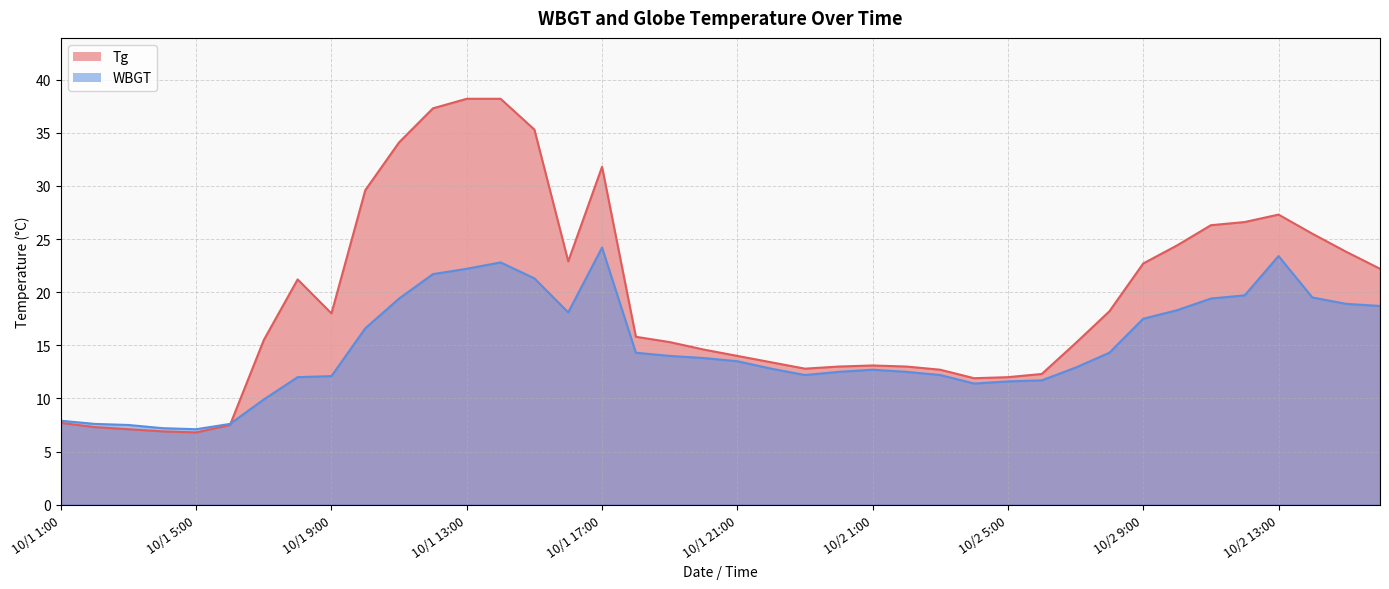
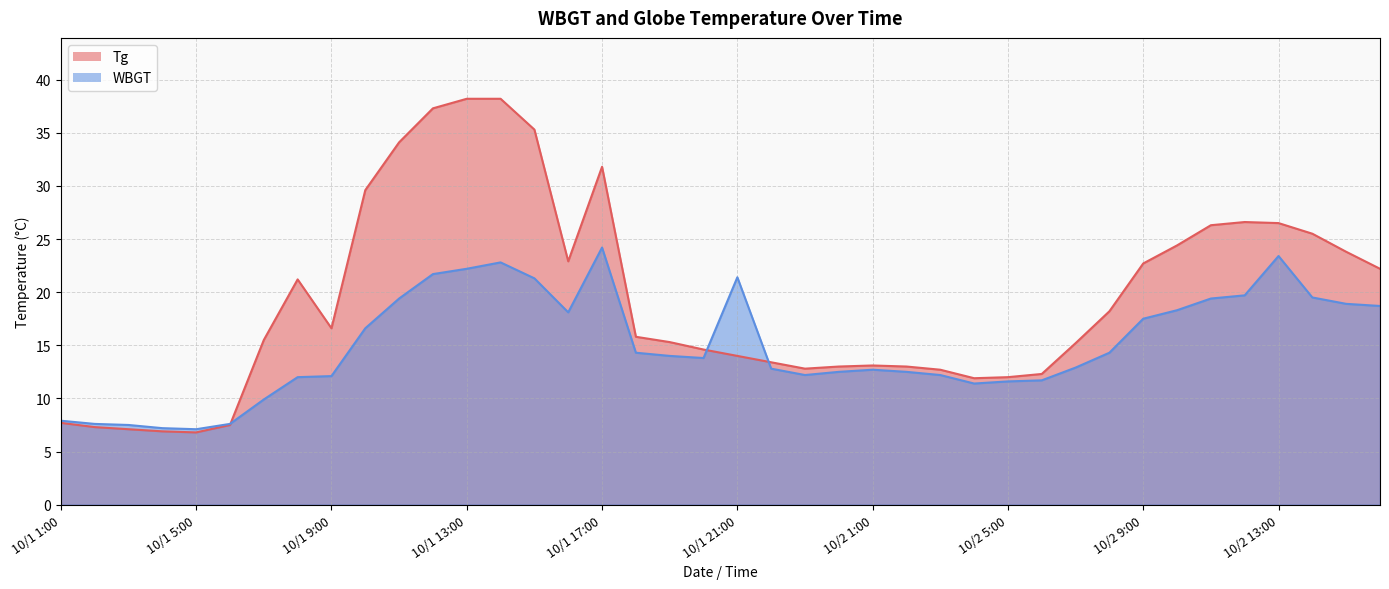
  {
    "Tg": {
      "10/1 5:00": 6.8,
-     "10/1 9:00": 18.0,
+     "10/1 9:00": 16.6,
      "10/1 13:00": 38.2,
      "10/1 17:00": 31.8,
      "10/1 21:00": 14.0,
      "10/2 1:00": 13.1,
      "10/2 5:00": 12.0,
      "10/2 9:00": 22.7,
-     "10/2 13:00": 27.3
+     "10/2 13:00": 26.5
    },
    "WBGT": {
      "10/1 5:00": 7.1,
      "10/1 9:00": 12.1,
      "10/1 13:00": 22.2,
      "10/1 17:00": 24.2,
-     "10/1 21:00": 13.5,
+     "10/1 21:00": 21.4,
      "10/2 1:00": 12.7,
      "10/2 5:00": 11.6,
      "10/2 9:00": 17.5,
      "10/2 13:00": 23.4
    }
  }
